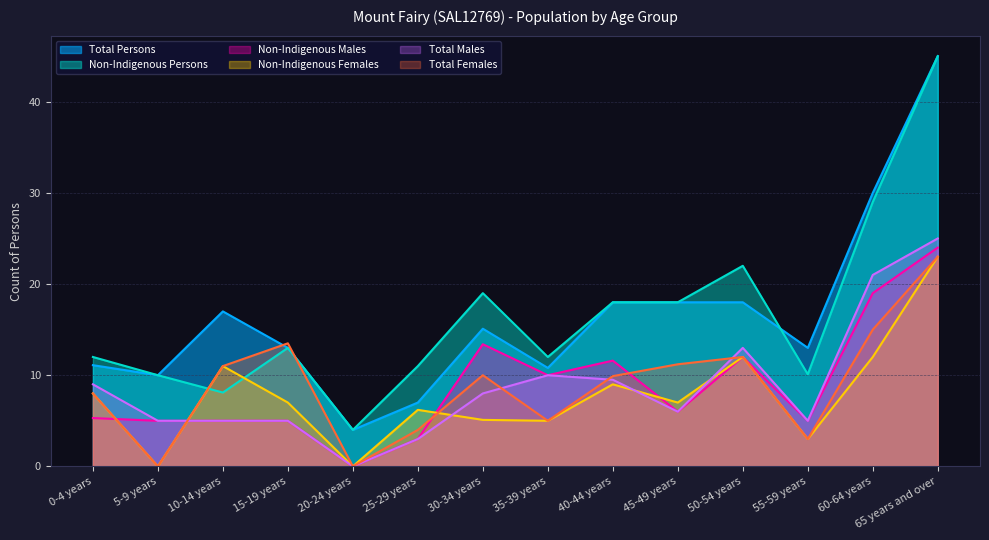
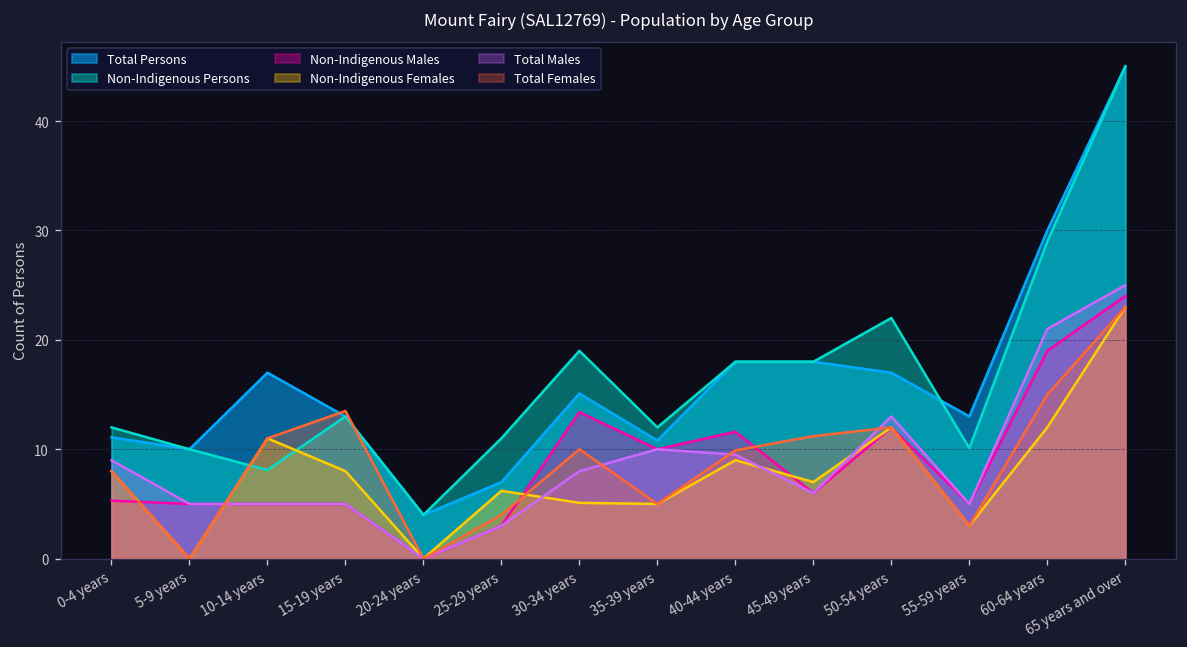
  {
    "Total Persons": {
      "0-4 years": 11,
      "10-14 years": 17,
      "25-29 years": 7,
      "30-34 years": 15,
      "35-39 years": 11,
-     "50-54 years": 18,
+     "50-54 years": 17,
      "55-59 years": 13,
      "60-64 years": 30
    },
    "Non-Indigenous Persons": {
      "0-4 years": 12,
      "10-14 years": 8,
      "25-29 years": 11,
      "30-34 years": 19,
      "35-39 years": 12,
      "50-54 years": 22,
      "55-59 years": 10,
      "60-64 years": 29
    },
    "Non-Indigenous Males": {
      "0-4 years": 5,
      "30-34 years": 13,
      "40-44 years": 12,
      "60-64 years": 19,
      "65 years and over": 24
    },
    "Non-Indigenous Females": {
-     "15-19 years": 7,
+     "15-19 years": 8,
      "25-29 years": 6,
      "30-34 years": 5,
      "40-44 years": 9,
      "45-49 years": 7,
      "60-64 years": 12
    },
    "Total Males": {
      "0-4 years": 9,
      "30-34 years": 8,
      "40-44 years": 10,
      "50-54 years": 13,
      "60-64 years": 21,
      "65 years and over": 25
    },
    "Total Females": {
      "15-19 years": 14,
      "25-29 years": 4,
      "30-34 years": 10,
      "40-44 years": 10,
      "45-49 years": 11,
      "60-64 years": 15
    }
  }
